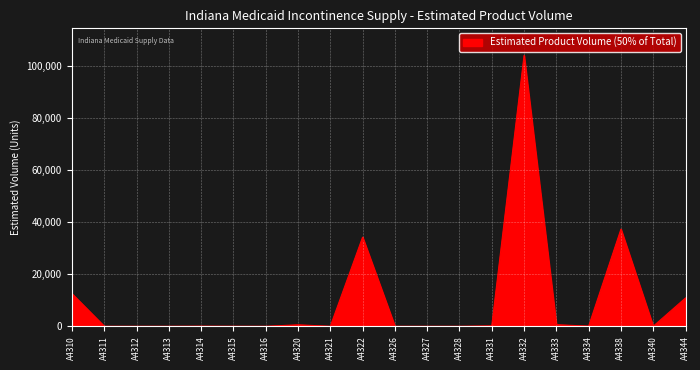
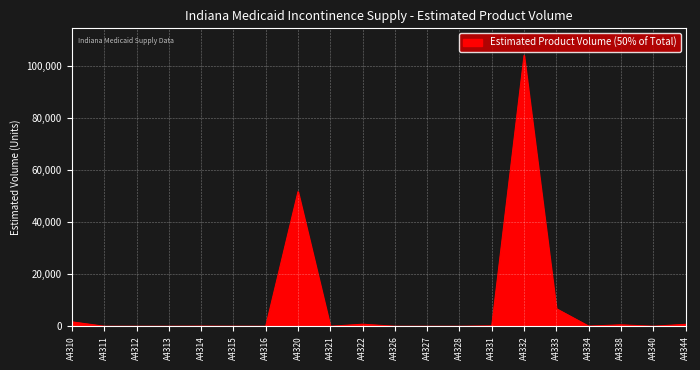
  {
-   "A4310": "13,000",
+   "A4310": "2,000",
    "A4311": "0",
    "A4312": "0",
    "A4313": "0",
    "A4314": "0",
    "A4315": "0",
    "A4316": "0",
-   "A4320": "1,000",
+   "A4320": "52,000",
    "A4321": "0",
-   "A4322": "34,000",
+   "A4322": "1,000",
    "A4326": "0",
    "A4327": "0",
    "A4328": "0",
    "A4331": "0",
    "A4332": "104,000",
-   "A4333": "1,000",
+   "A4333": "7,000",
    "A4334": "0",
-   "A4338": "37,000",
+   "A4338": "1,000",
    "A4340": "0",
-   "A4344": "11,000"
+   "A4344": "1,000"
  }
